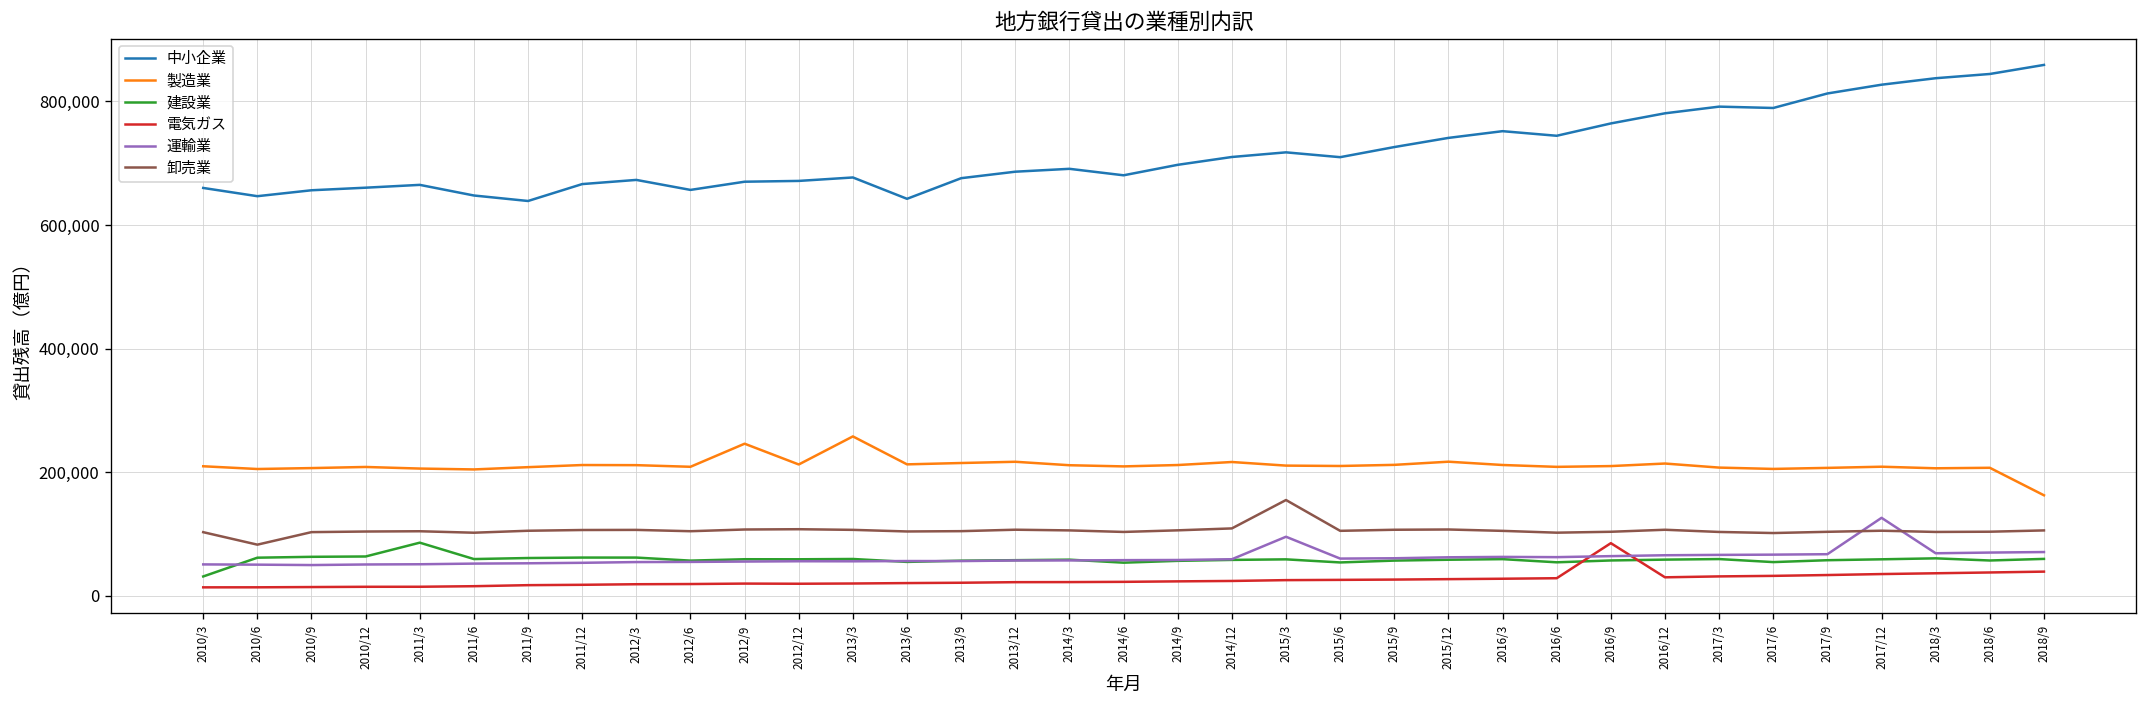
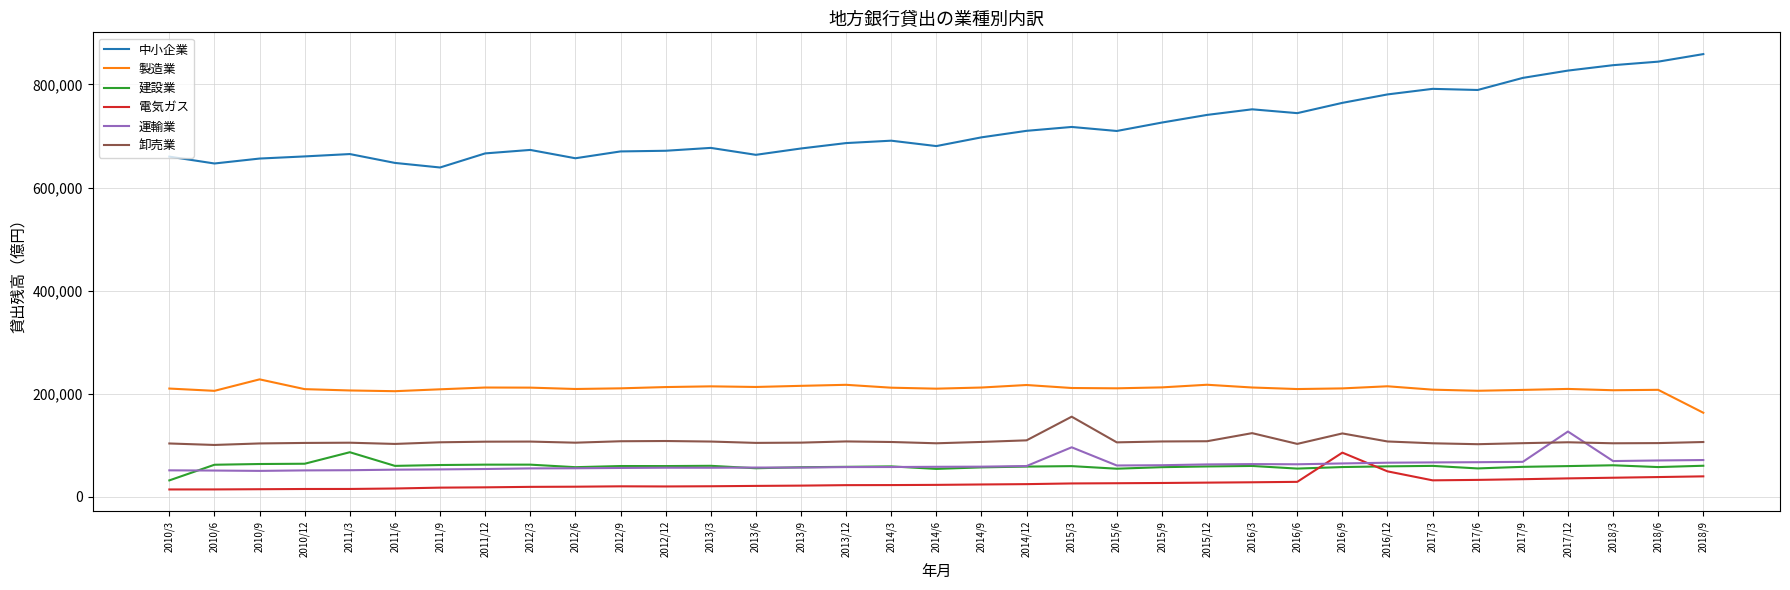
  {
    "中小企業": {
      "2010/6": "650,000",
      "2010/9": "660,000",
      "2010/12": "660,000",
      "2011/3": "660,000",
      "2011/6": "650,000",
      "2011/9": "640,000",
      "2011/12": "670,000",
      "2012/3": "670,000",
      "2012/6": "660,000",
      "2012/9": "670,000",
      "2012/12": "670,000",
      "2013/3": "680,000",
-     "2013/6": "640,000",
+     "2013/6": "660,000",
      "2013/9": "680,000",
      "2013/12": "690,000",
      "2014/3": "690,000",
      "2014/6": "680,000",
      "2014/9": "700,000",
      "2014/12": "710,000",
      "2015/3": "720,000",
      "2015/6": "710,000",
      "2015/9": "730,000",
      "2015/12": "740,000",
      "2016/3": "750,000",
      "2016/6": "740,000",
      "2016/9": "760,000",
      "2016/12": "780,000",
      "2017/3": "790,000",
      "2017/6": "790,000",
      "2017/9": "810,000",
      "2017/12": "830,000",
      "2018/3": "840,000",
      "2018/6": "840,000",
      "2018/9": "860,000"
    },
    "製造業": {
      "2010/3": "210,000",
      "2010/6": "210,000",
-     "2010/9": "210,000",
+     "2010/9": "230,000",
      "2010/12": "210,000",
      "2011/3": "210,000",
      "2011/6": "200,000",
      "2011/9": "210,000",
      "2011/12": "210,000",
      "2012/3": "210,000",
      "2012/6": "210,000",
-     "2012/9": "250,000",
+     "2012/9": "210,000",
      "2012/12": "210,000",
-     "2013/3": "260,000",
+     "2013/3": "210,000",
      "2013/6": "210,000",
      "2013/9": "220,000",
      "2013/12": "220,000",
      "2014/3": "210,000",
      "2014/6": "210,000",
      "2014/9": "210,000",
      "2014/12": "220,000",
      "2015/3": "210,000",
      "2015/6": "210,000",
      "2015/9": "210,000",
      "2015/12": "220,000",
      "2016/3": "210,000",
      "2016/6": "210,000",
      "2016/9": "210,000",
      "2016/12": "210,000",
      "2017/3": "210,000",
      "2017/6": "210,000",
      "2017/9": "210,000",
      "2017/12": "210,000",
      "2018/3": "210,000",
      "2018/6": "210,000",
      "2018/9": "160,000"
    },
    "建設業": {
      "2010/3": "30,000",
      "2010/6": "60,000",
      "2010/9": "60,000",
      "2010/12": "60,000",
      "2011/3": "90,000",
      "2011/6": "60,000",
      "2011/9": "60,000",
      "2011/12": "60,000",
      "2012/3": "60,000",
      "2015/3": "60,000",
      "2015/6": "50,000",
      "2016/6": "50,000",
      "2016/9": "60,000",
      "2016/12": "60,000",
      "2017/3": "60,000",
      "2017/6": "50,000",
      "2017/9": "60,000",
      "2017/12": "60,000",
      "2018/3": "60,000",
      "2018/6": "60,000",
      "2018/9": "60,000"
    },
    "電気ガス": {
      "2010/3": "10,000",
      "2010/6": "10,000",
      "2010/9": "10,000",
      "2010/12": "10,000",
      "2011/3": "10,000",
      "2011/6": "20,000",
      "2011/9": "20,000",
      "2011/12": "20,000",
      "2012/3": "20,000",
      "2012/6": "20,000",
      "2012/9": "20,000",
      "2012/12": "20,000",
      "2013/3": "20,000",
      "2013/6": "20,000",
      "2013/9": "20,000",
      "2013/12": "20,000",
      "2014/3": "20,000",
      "2014/6": "20,000",
      "2014/9": "20,000",
      "2014/12": "20,000",
      "2015/3": "30,000",
      "2015/6": "30,000",
      "2015/9": "30,000",
      "2015/12": "30,000",
      "2016/3": "30,000",
      "2016/6": "30,000",
      "2016/9": "90,000",
-     "2016/12": "30,000",
+     "2016/12": "50,000",
      "2017/3": "30,000",
      "2017/6": "30,000",
      "2017/9": "30,000",
      "2017/12": "40,000",
      "2018/3": "40,000",
      "2018/6": "40,000",
      "2018/9": "40,000"
    },
    "運輸業": {
      "2010/3": "50,000",
      "2010/6": "50,000",
      "2010/9": "50,000",
      "2010/12": "50,000",
      "2011/3": "50,000",
      "2011/6": "50,000",
      "2011/9": "50,000",
      "2011/12": "50,000",
      "2012/3": "50,000",
      "2015/3": "100,000",
      "2015/6": "60,000",
      "2016/6": "60,000",
      "2016/9": "60,000",
      "2016/12": "70,000",
      "2017/3": "70,000",
      "2017/6": "70,000",
      "2017/9": "70,000",
      "2017/12": "130,000",
      "2018/3": "70,000",
      "2018/6": "70,000",
      "2018/9": "70,000"
    },
    "卸売業": {
      "2010/3": "100,000",
-     "2010/6": "80,000",
+     "2010/6": "100,000",
      "2010/9": "100,000",
      "2010/12": "100,000",
      "2011/3": "100,000",
      "2011/6": "100,000",
      "2011/9": "110,000",
      "2011/12": "110,000",
      "2012/3": "110,000",
      "2012/6": "100,000",
      "2012/9": "110,000",
      "2012/12": "110,000",
      "2013/3": "110,000",
      "2013/6": "100,000",
      "2013/9": "100,000",
      "2013/12": "110,000",
      "2014/3": "110,000",
      "2014/6": "100,000",
      "2014/9": "110,000",
      "2014/12": "110,000",
      "2015/3": "160,000",
      "2015/6": "110,000",
      "2015/9": "110,000",
      "2015/12": "110,000",
-     "2016/3": "110,000",
+     "2016/3": "120,000",
      "2016/6": "100,000",
-     "2016/9": "100,000",
+     "2016/9": "120,000",
      "2016/12": "110,000",
      "2017/3": "100,000",
      "2017/6": "100,000",
      "2017/9": "100,000",
      "2017/12": "110,000",
      "2018/3": "100,000",
      "2018/6": "100,000",
      "2018/9": "110,000"
    }
  }
